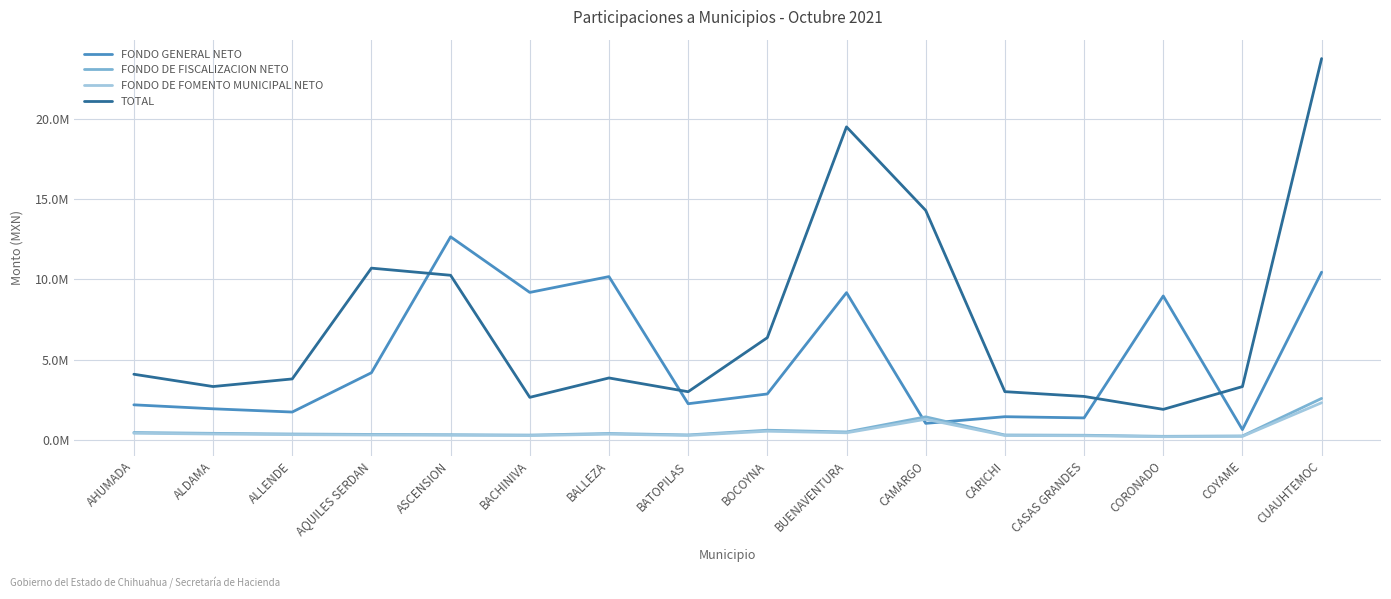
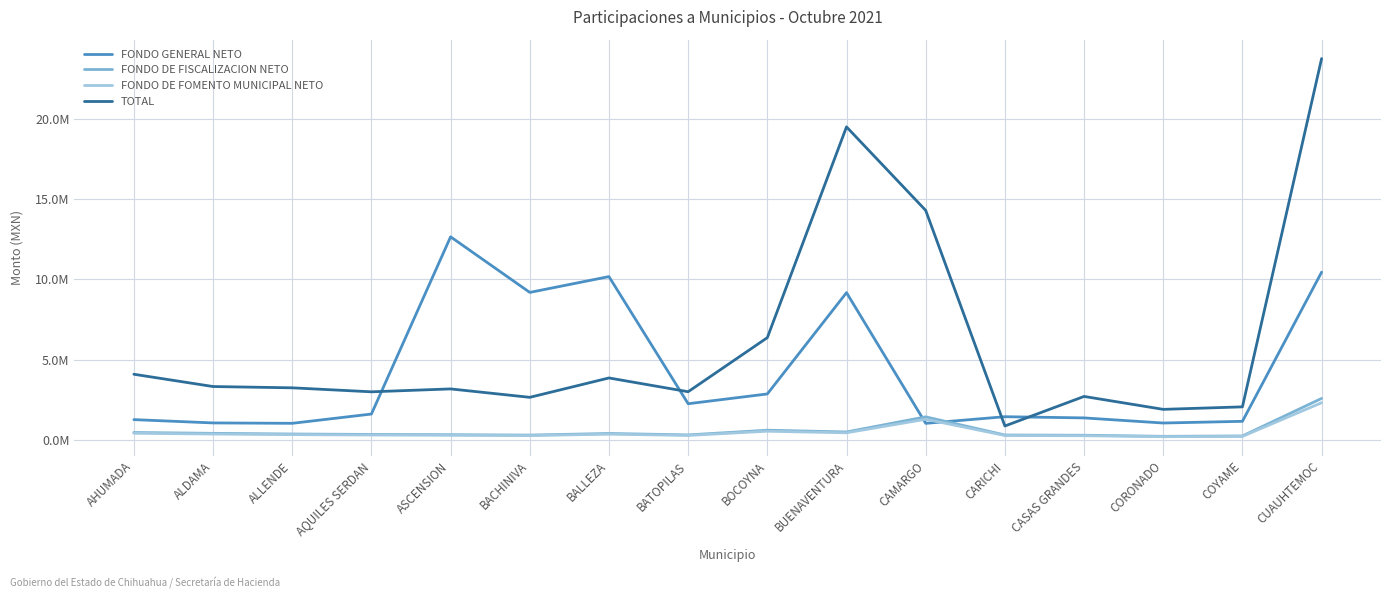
  {
    "FONDO GENERAL NETO": {
-     "AHUMADA": 2200000,
-     "ALDAMA": 1900000,
-     "ALLENDE": 1700000,
-     "AQUILES SERDAN": 4200000,
+     "AHUMADA": 1300000,
+     "ALDAMA": 1100000,
+     "ALLENDE": 1000000,
+     "AQUILES SERDAN": 1600000,
      "ASCENSION": 12600000,
      "BACHINIVA": 9200000,
      "BALLEZA": 10200000,
      "BATOPILAS": 2200000,
      "BOCOYNA": 2900000,
      "BUENAVENTURA": 9200000,
      "CAMARGO": 1000000,
      "CARICHI": 1400000,
      "CASAS GRANDES": 1400000,
-     "CORONADO": 9000000,
-     "COYAME": 600000,
+     "CORONADO": 1000000,
+     "COYAME": 1200000,
      "CUAUHTEMOC": 10400000
    },
    "TOTAL": {
      "AHUMADA": 4100000,
      "ALDAMA": 3300000,
-     "ALLENDE": 3800000,
-     "AQUILES SERDAN": 10700000,
-     "ASCENSION": 10200000,
+     "ALLENDE": 3200000,
+     "AQUILES SERDAN": 3000000,
+     "ASCENSION": 3200000,
      "BACHINIVA": 2600000,
      "BALLEZA": 3900000,
      "BATOPILAS": 3000000,
      "BOCOYNA": 6400000,
      "BUENAVENTURA": 19500000,
      "CAMARGO": 14300000,
-     "CARICHI": 3000000,
+     "CARICHI": 900000,
      "CASAS GRANDES": 2700000,
      "CORONADO": 1900000,
-     "COYAME": 3300000,
+     "COYAME": 2100000,
      "CUAUHTEMOC": 23700000
    }
  }
